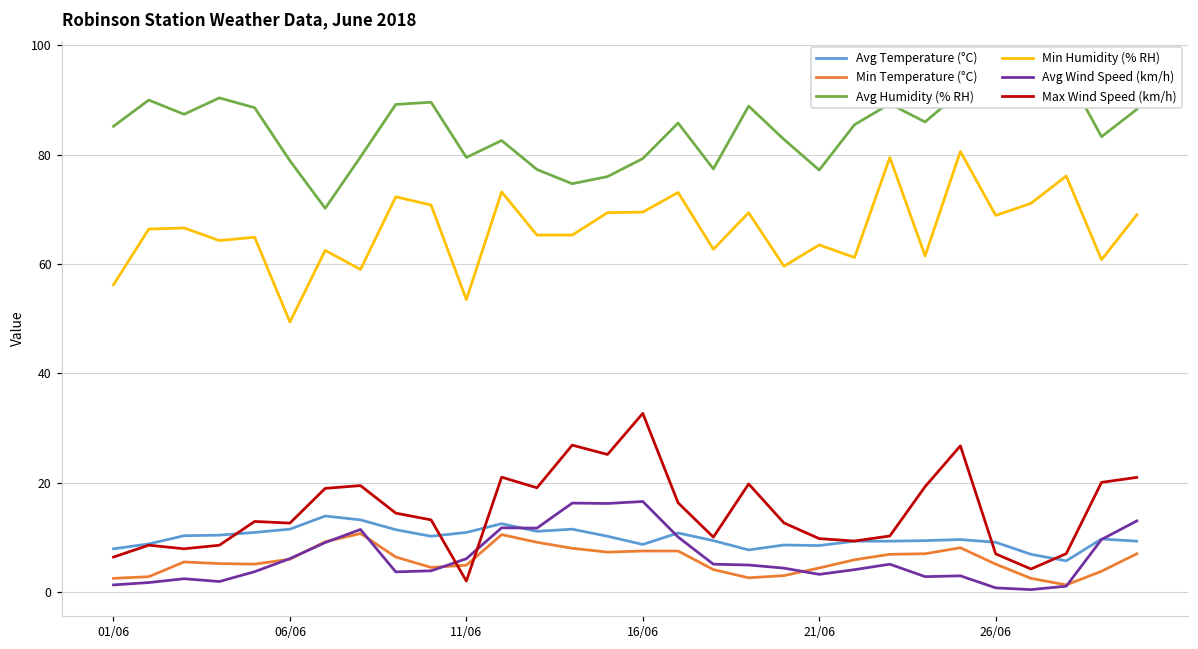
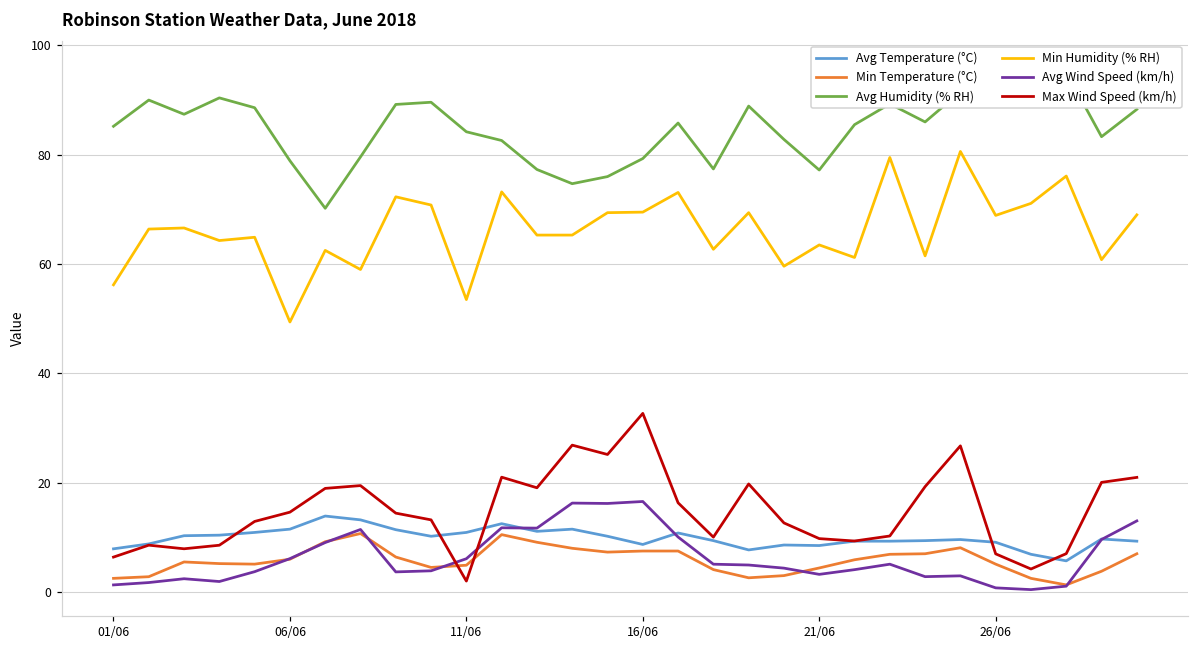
  {
    "Avg Temperature (°C)": {
      "01/06": 8,
      "06/06": 12,
      "11/06": 11,
      "16/06": 9,
      "21/06": 9,
      "26/06": 9
    },
    "Min Temperature (°C)": {
      "01/06": 3,
      "11/06": 5,
      "16/06": 8,
      "21/06": 4,
      "26/06": 5
    },
    "Avg Humidity (% RH)": {
      "01/06": 85,
      "06/06": 79,
-     "11/06": 80,
+     "11/06": 84,
      "16/06": 79,
      "21/06": 77
    },
    "Min Humidity (% RH)": {
      "01/06": 56,
      "06/06": 49,
      "11/06": 54,
      "16/06": 70,
      "21/06": 64,
      "26/06": 69
    },
    "Avg Wind Speed (km/h)": {
      "01/06": 1,
      "11/06": 6,
      "16/06": 17,
      "21/06": 3,
      "26/06": 1
    },
    "Max Wind Speed (km/h)": {
      "01/06": 6,
-     "06/06": 13,
+     "06/06": 15,
      "11/06": 2,
      "16/06": 33,
      "21/06": 10,
      "26/06": 7
    }
  }
